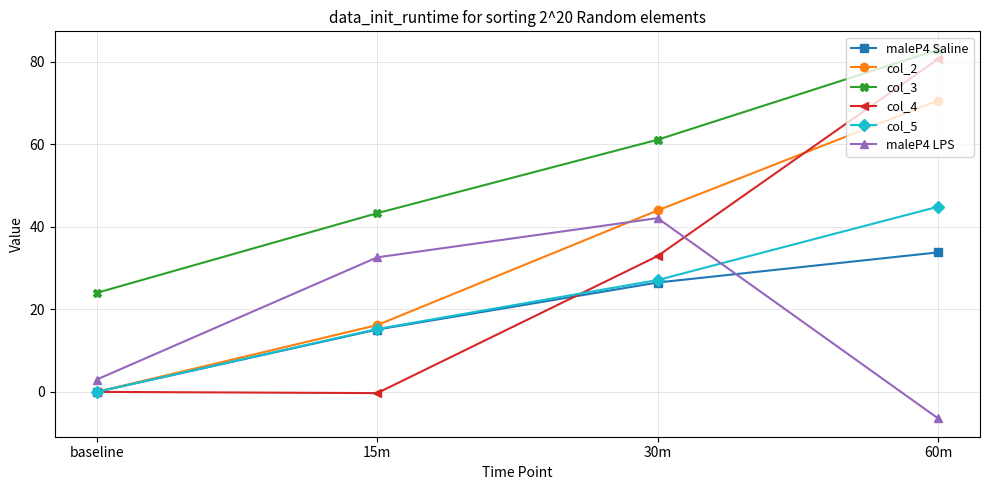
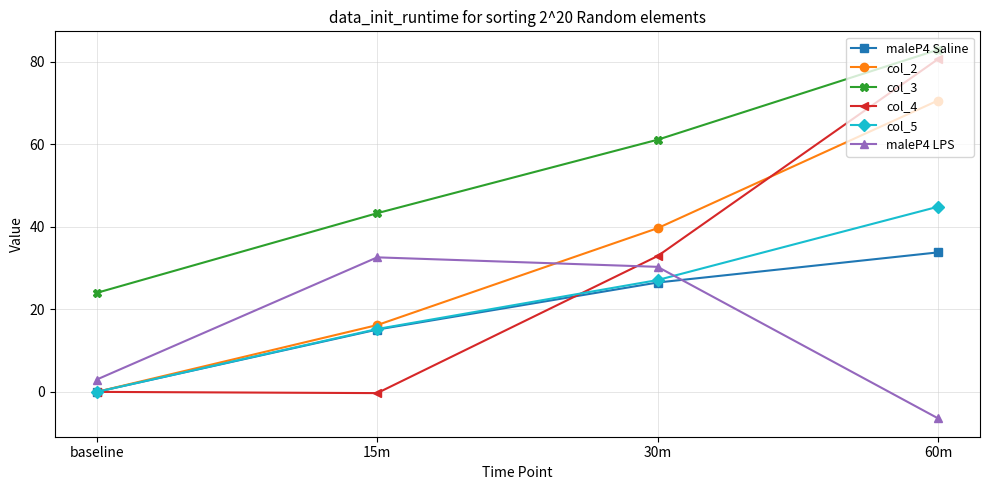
  {
    "maleP4 Saline": {
      "60m": 34
    },
    "col_2": {
      "15m": 16,
-     "30m": 44
+     "30m": 40
    },
    "col_3": {
      "baseline": 24,
      "15m": 43,
      "30m": 61
    },
    "col_4": {
      "15m": 0,
      "30m": 33
    },
    "col_5": {
      "60m": 45
    },
    "maleP4 LPS": {
      "baseline": 3,
      "15m": 33,
-     "30m": 42,
+     "30m": 30,
      "60m": -6
    }
  }
